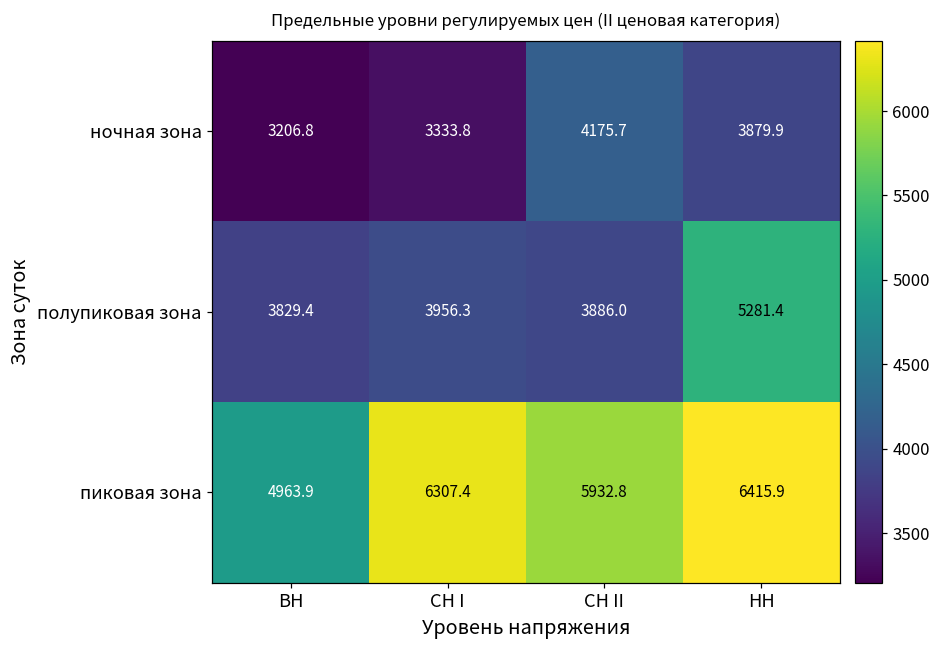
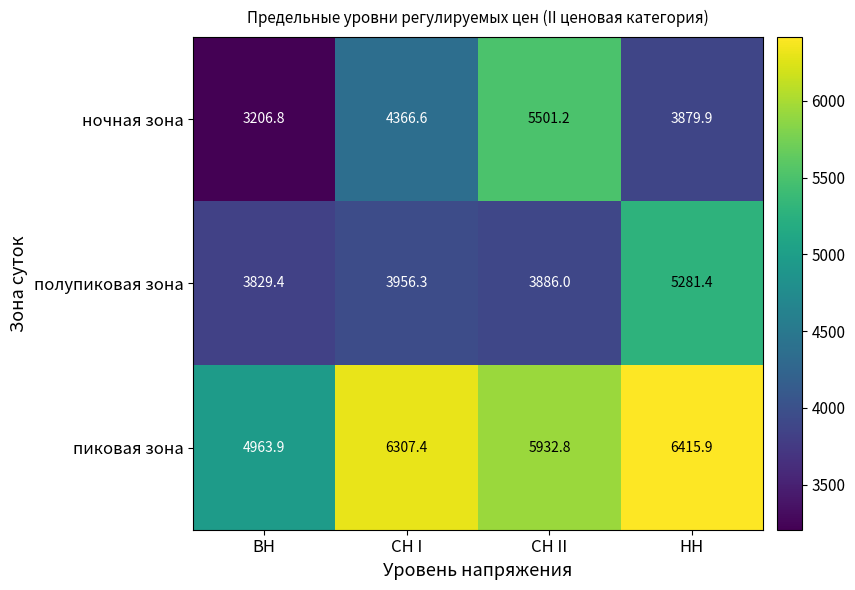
  {
    "ночная зона": {
      "ВН": 3206.8,
-     "СН I": 3333.8,
-     "СН II": 4175.7,
+     "СН I": 4366.6,
+     "СН II": 5501.2,
      "НН": 3879.9
    },
    "полупиковая зона": {
      "ВН": 3829.4,
      "СН I": 3956.3,
      "СН II": 3886.0,
      "НН": 5281.4
    },
    "пиковая зона": {
      "ВН": 4963.9,
      "СН I": 6307.4,
      "СН II": 5932.8,
      "НН": 6415.9
    }
  }
